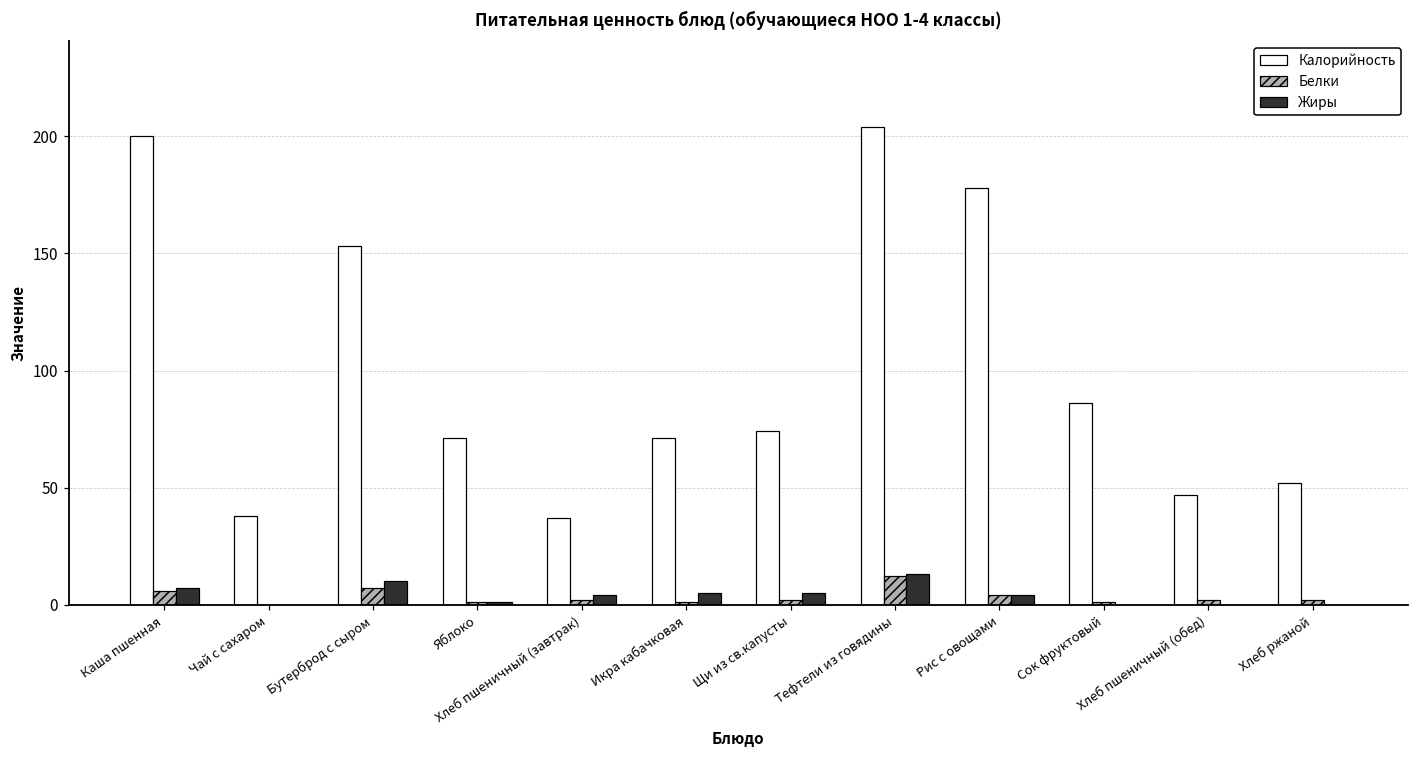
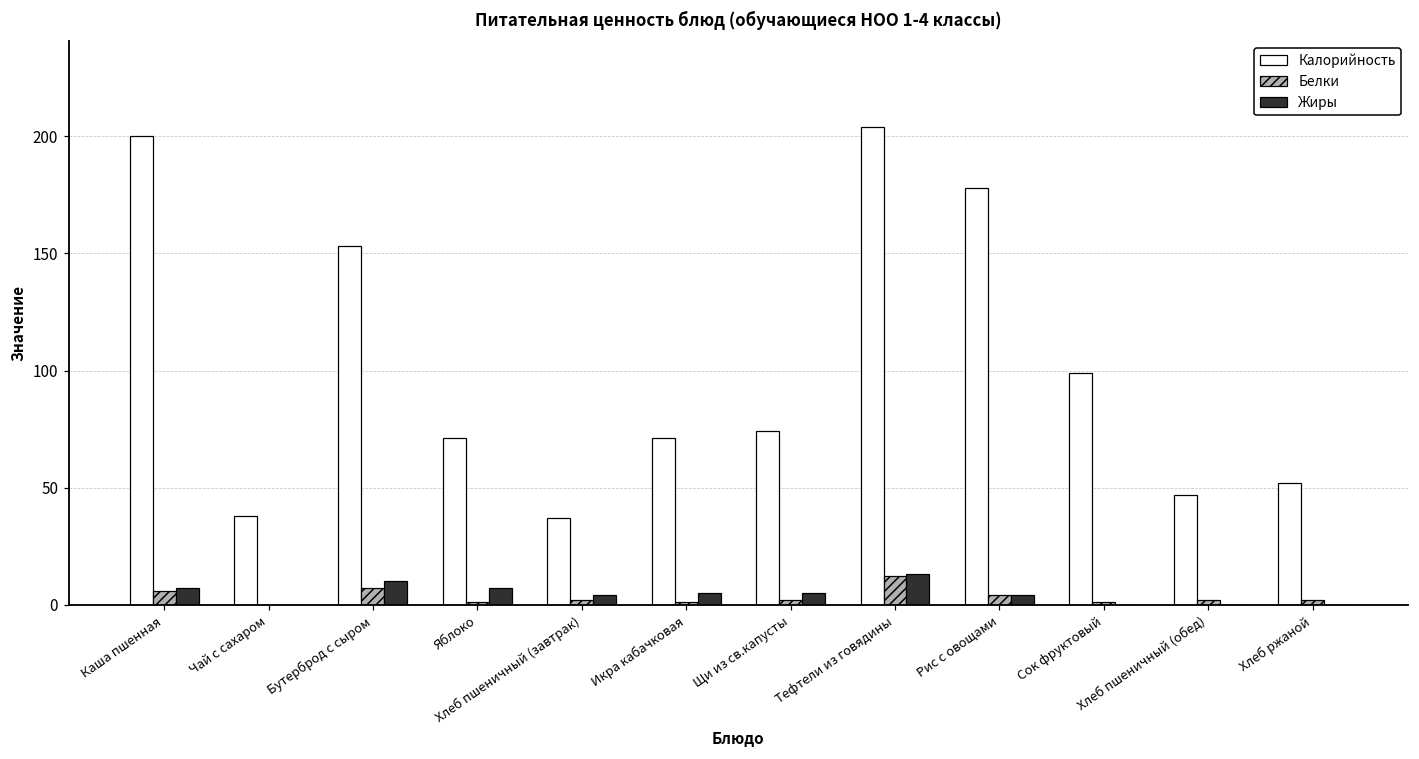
  {
    "Калорийность": {
      "Каша пшенная": 200,
      "Чай с сахаром": 38,
      "Бутерброд с сыром": 153,
      "Яблоко": 71,
      "Хлеб пшеничный (завтрак)": 37,
      "Икра кабачковая": 71,
      "Щи из св.капусты": 74,
      "Тефтели из говядины": 204,
      "Рис с овощами": 178,
-     "Сок фруктовый": 86,
+     "Сок фруктовый": 99,
      "Хлеб пшеничный (обед)": 47,
      "Хлеб ржаной": 52
    },
    "Белки": {
      "Каша пшенная": 6,
      "Чай с сахаром": 0,
      "Бутерброд с сыром": 7,
      "Хлеб пшеничный (завтрак)": 2,
      "Щи из св.капусты": 2,
      "Тефтели из говядины": 12,
      "Рис с овощами": 4,
      "Хлеб пшеничный (обед)": 2,
      "Хлеб ржаной": 2
    },
    "Жиры": {
      "Каша пшенная": 7,
      "Чай с сахаром": 0,
      "Бутерброд с сыром": 10,
-     "Яблоко": 1,
+     "Яблоко": 7,
      "Хлеб пшеничный (завтрак)": 4,
      "Икра кабачковая": 5,
      "Щи из св.капусты": 5,
      "Тефтели из говядины": 13,
      "Рис с овощами": 4,
      "Сок фруктовый": 0,
      "Хлеб пшеничный (обед)": 0,
      "Хлеб ржаной": 0
    }
  }
